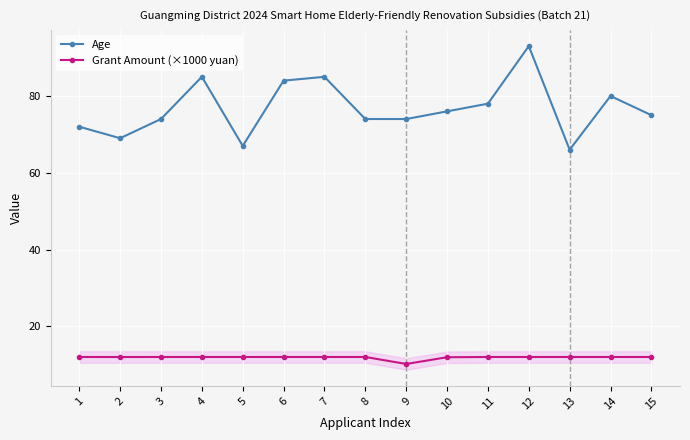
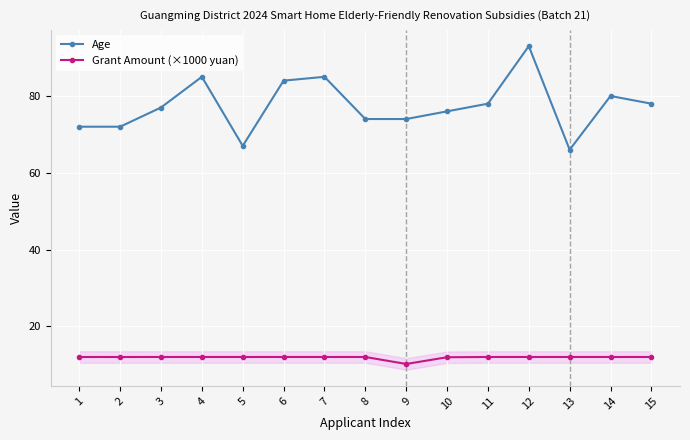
  {
    "Age": {
      "1": 72,
-     "2": 69,
-     "3": 74,
+     "2": 72,
+     "3": 77,
      "4": 85,
      "5": 67,
      "6": 84,
      "7": 85,
      "8": 74,
      "9": 74,
      "10": 76,
      "11": 78,
      "12": 93,
      "13": 66,
      "14": 80,
-     "15": 75
+     "15": 78
    },
    "Grant Amount (×1000 yuan)": {
      "1": 12,
      "2": 12,
      "3": 12,
      "4": 12,
      "5": 12,
      "6": 12,
      "7": 12,
      "8": 12,
      "9": 10,
      "10": 12,
      "11": 12,
      "12": 12,
      "13": 12,
      "14": 12,
      "15": 12
    }
  }
